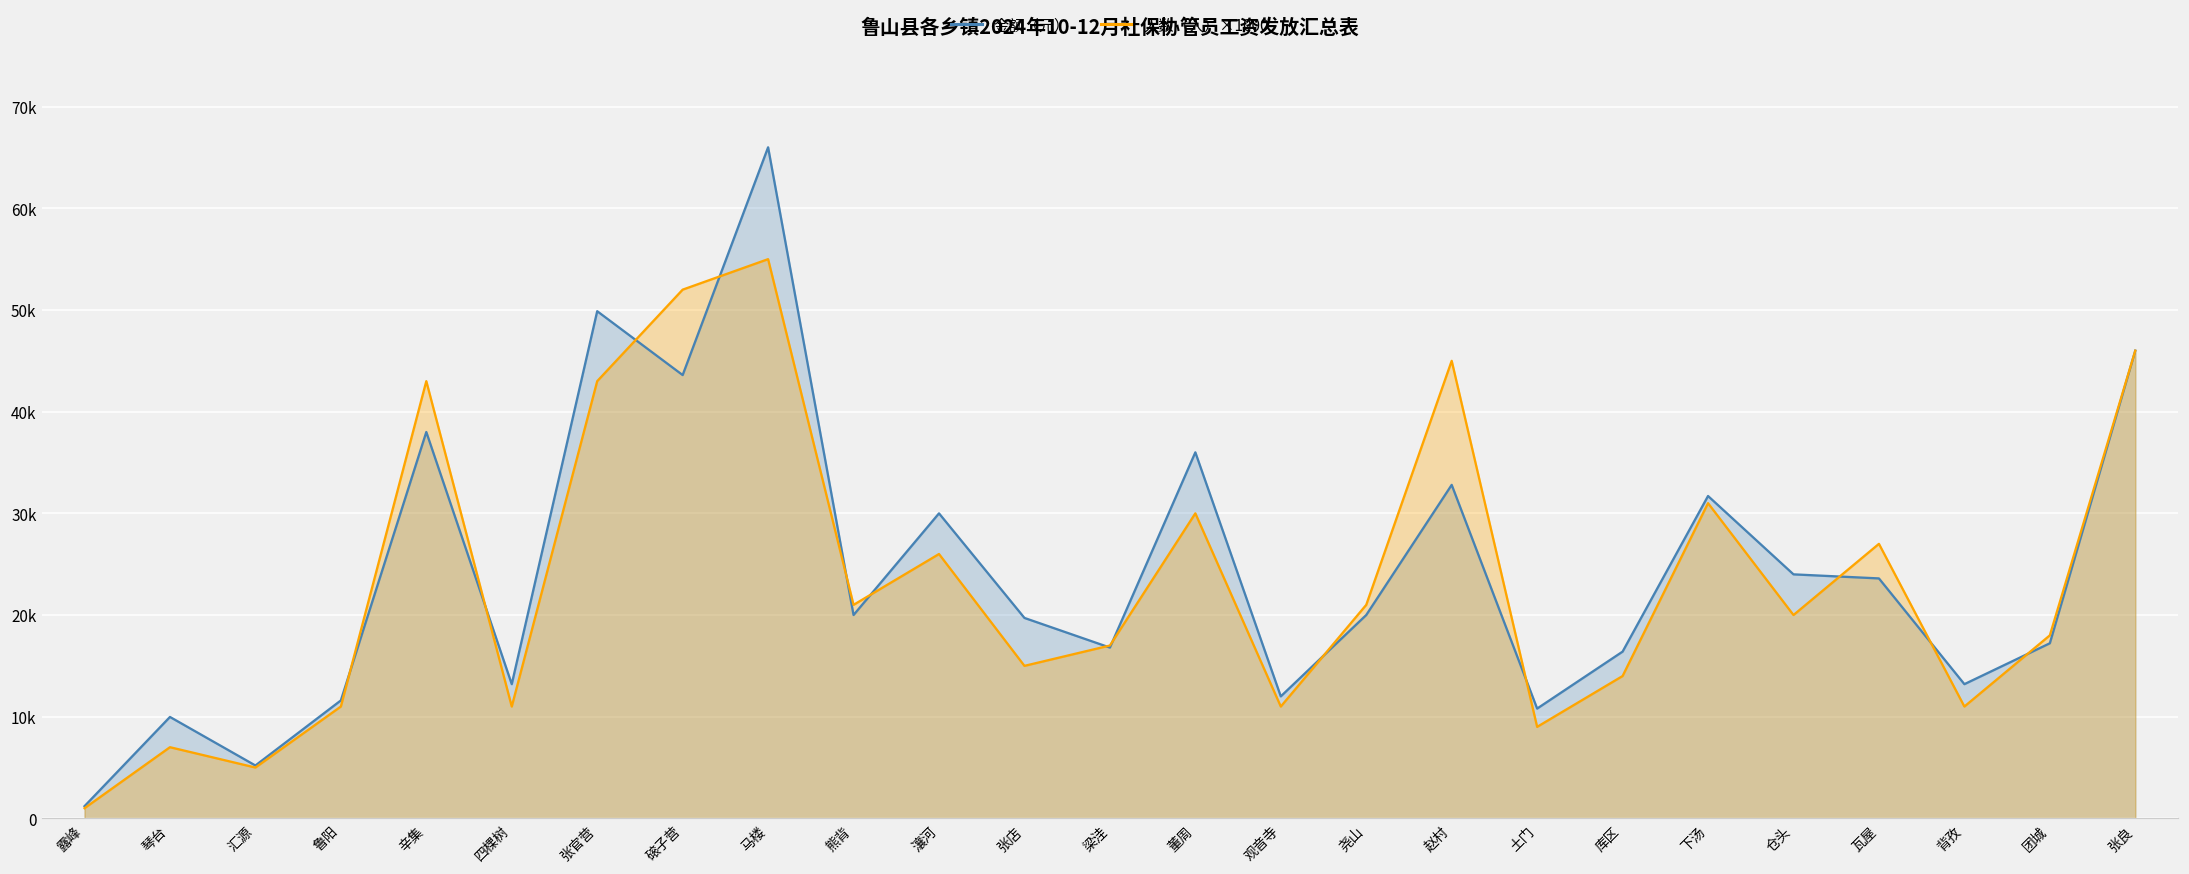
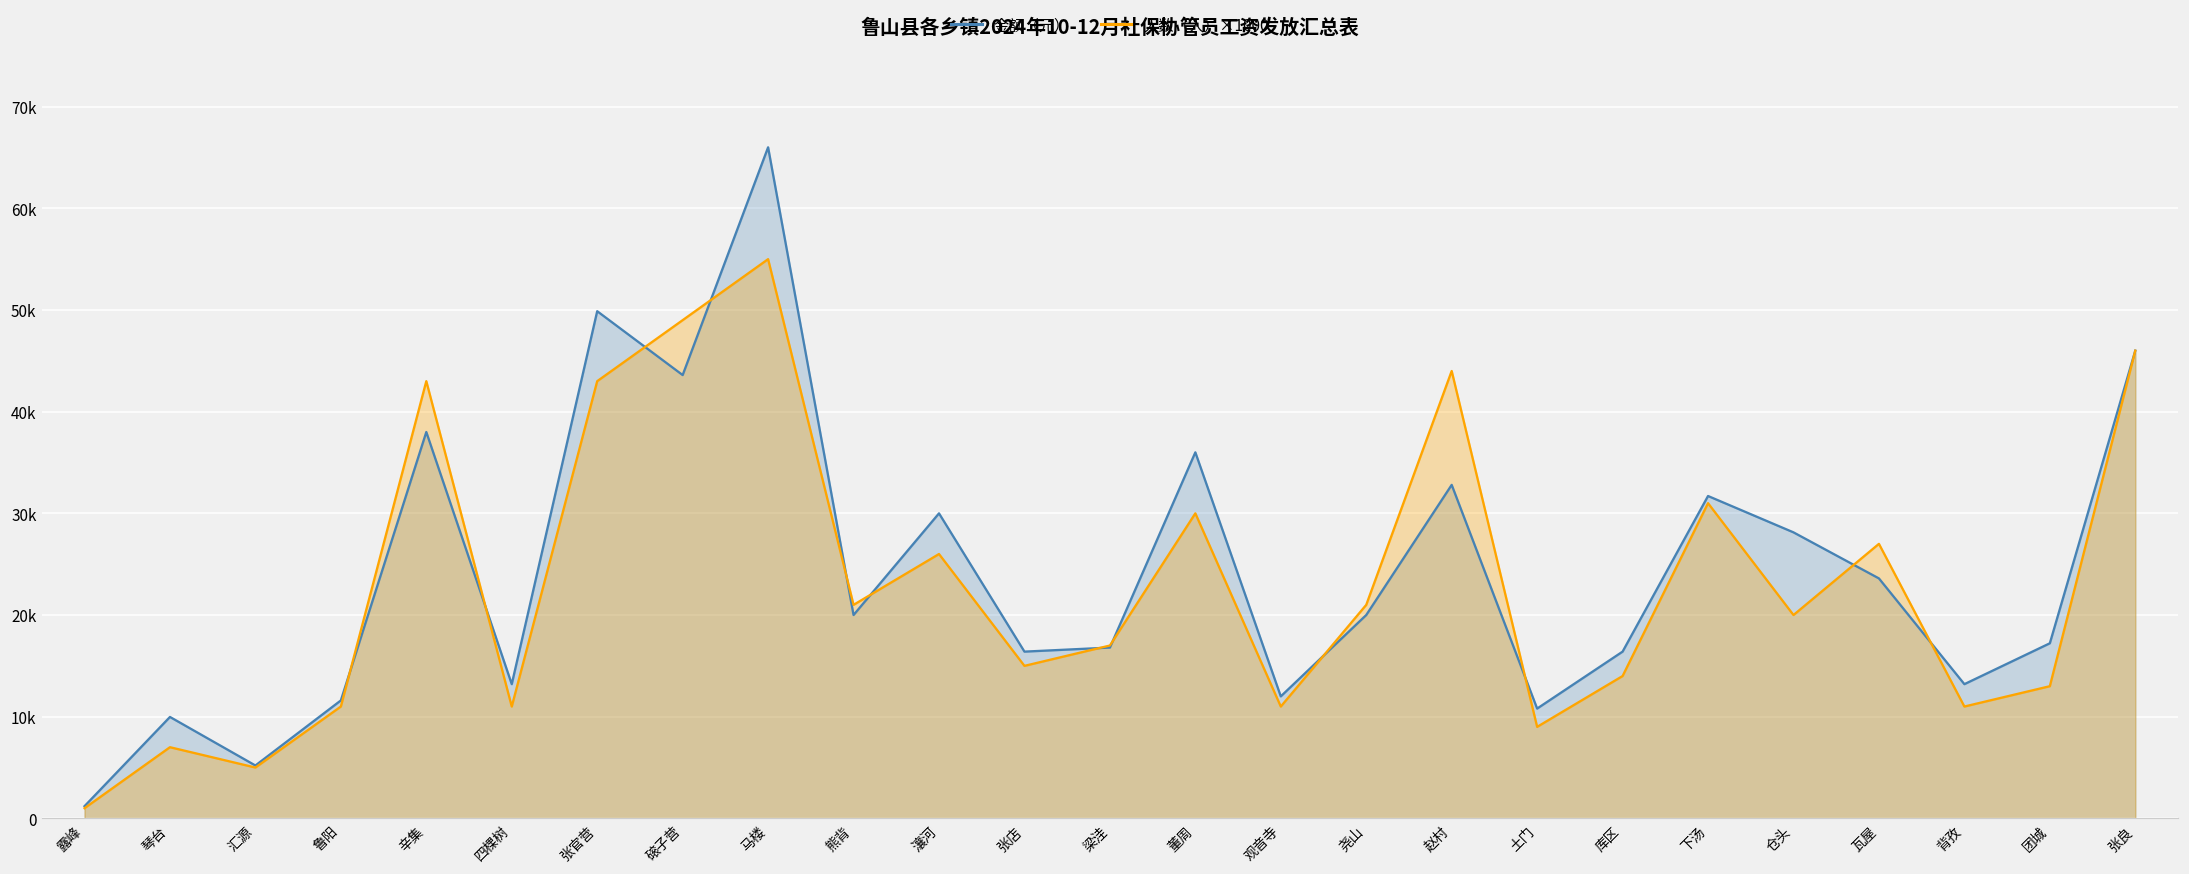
  {
    "金额（元）": {
      "琴台": 10000,
      "鲁阳": 12000,
      "辛集": 38000,
      "四棵树": 13000,
      "张官营": 50000,
      "磙子营": 44000,
      "马楼": 66000,
      "熊背": 20000,
      "瀼河": 30000,
-     "张店": 20000,
+     "张店": 16000,
      "董周": 36000,
      "观音寺": 12000,
      "尧山": 20000,
      "赵村": 33000,
      "土门": 11000,
      "库区": 16000,
      "下汤": 32000,
-     "仓头": 24000,
+     "仓头": 28000,
      "瓦屋": 24000,
      "背孜": 13000,
      "团城": 17000
    },
    "人数（人）×1000": {
      "琴台": 7000,
      "鲁阳": 11000,
      "辛集": 43000,
      "四棵树": 11000,
      "张官营": 43000,
-     "磙子营": 52000,
+     "磙子营": 49000,
      "马楼": 55000,
      "熊背": 21000,
      "瀼河": 26000,
      "张店": 15000,
      "董周": 30000,
      "观音寺": 11000,
      "尧山": 21000,
-     "赵村": 45000,
+     "赵村": 44000,
      "土门": 9000,
      "库区": 14000,
      "下汤": 31000,
      "仓头": 20000,
      "瓦屋": 27000,
      "背孜": 11000,
-     "团城": 18000
+     "团城": 13000
    }
  }
